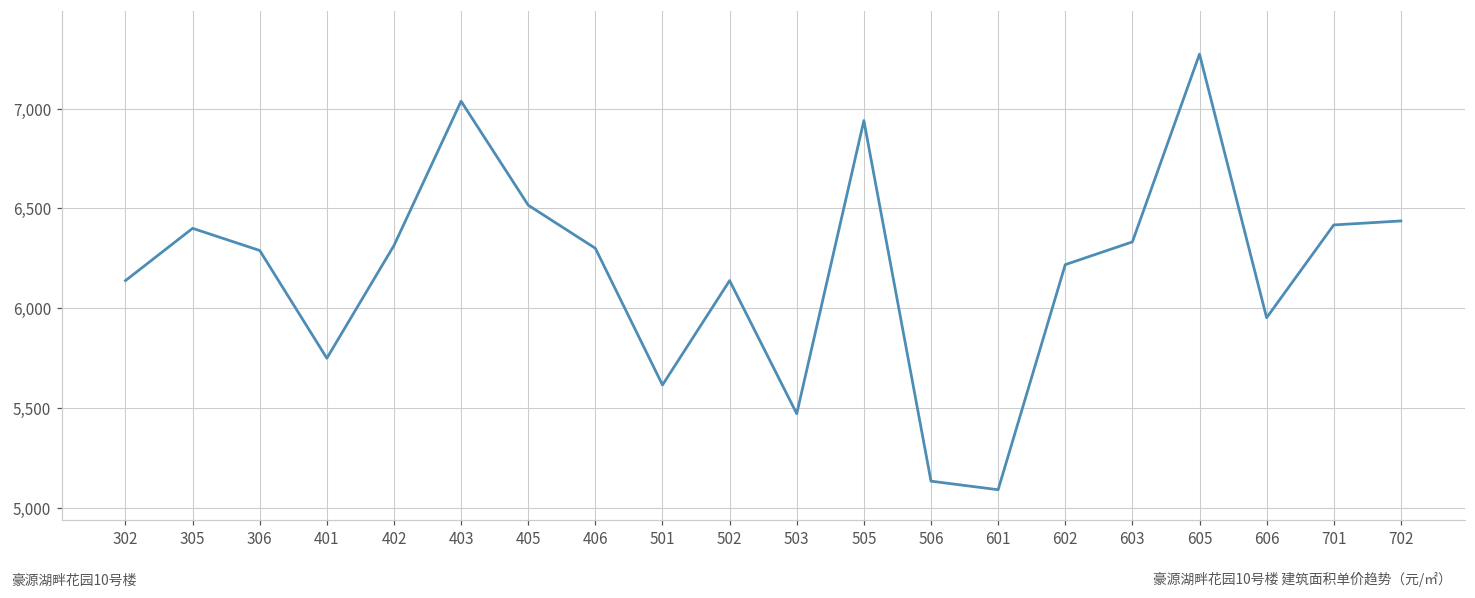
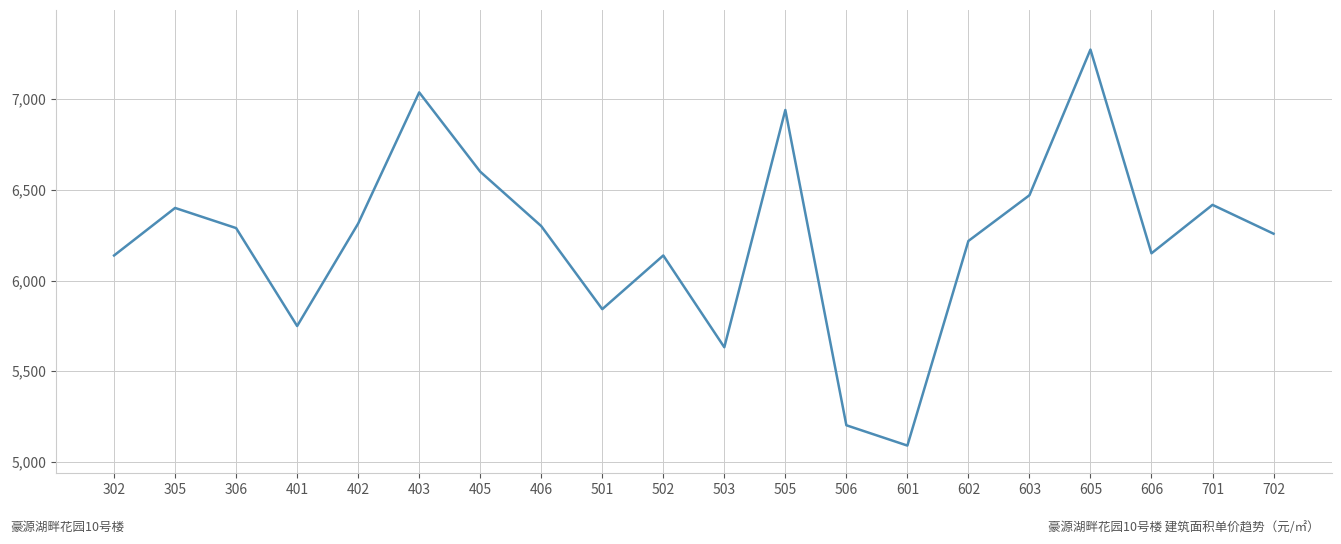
  {
    "302": "6,140",
    "305": "6,400",
    "306": "6,290",
    "401": "5,750",
    "402": "6,310",
    "403": "7,040",
-   "405": "6,520",
+   "405": "6,600",
    "406": "6,300",
-   "501": "5,620",
+   "501": "5,840",
    "502": "6,140",
-   "503": "5,470",
+   "503": "5,630",
    "505": "6,940",
-   "506": "5,130",
+   "506": "5,200",
    "601": "5,090",
    "602": "6,220",
-   "603": "6,330",
+   "603": "6,470",
    "605": "7,270",
-   "606": "5,950",
+   "606": "6,150",
    "701": "6,420",
-   "702": "6,440"
+   "702": "6,260"
  }
